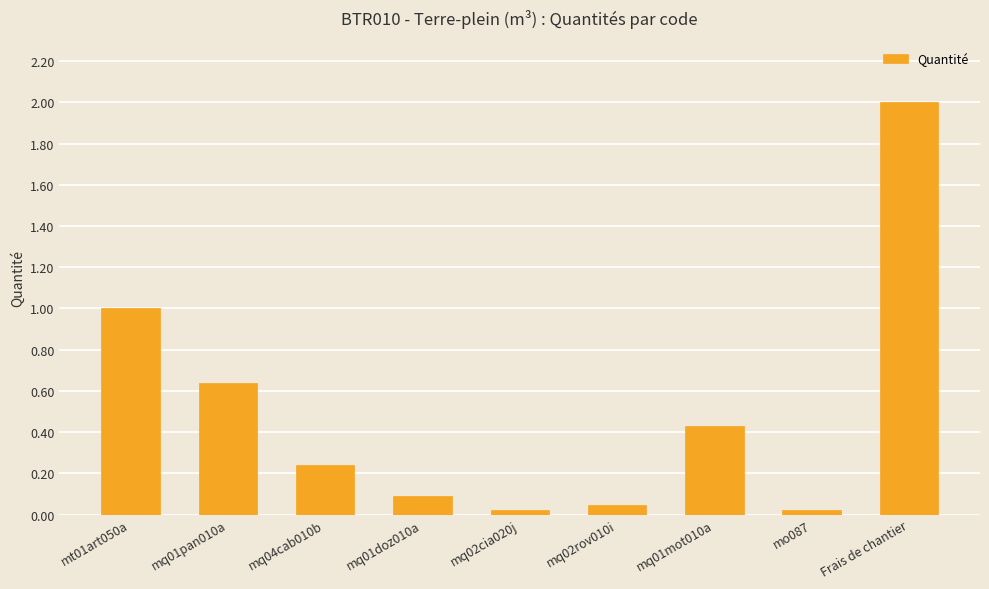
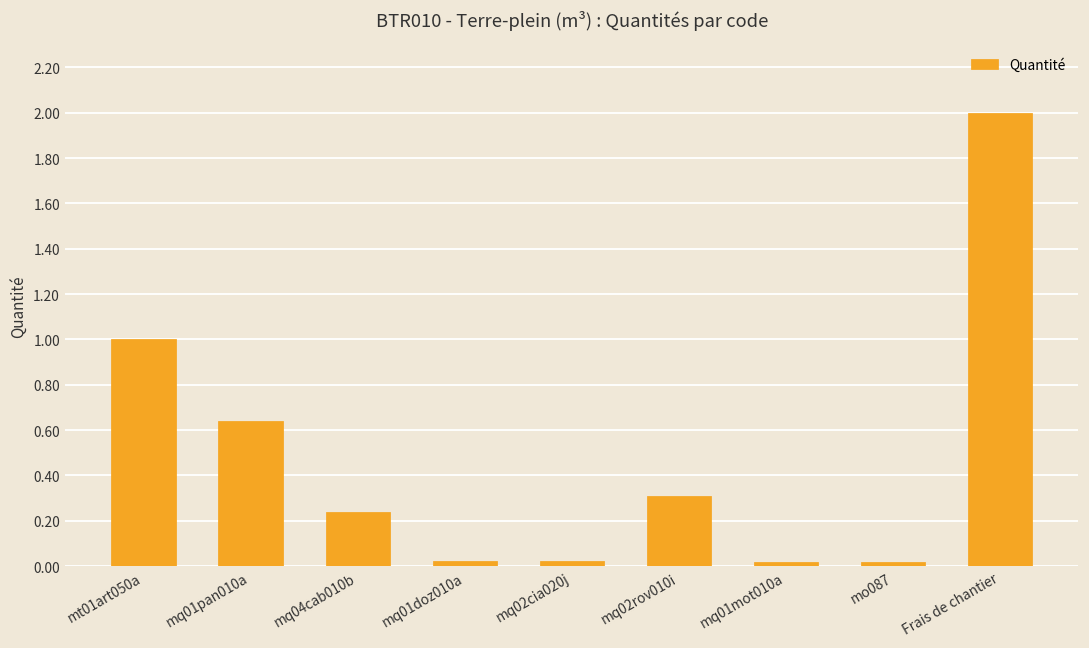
  {
    "mt01art050a": 1.00,
    "mq01pan010a": 0.64,
    "mq04cab010b": 0.24,
-   "mq01doz010a": 0.09,
+   "mq01doz010a": 0.02,
    "mq02cia020j": 0.02,
-   "mq02rov010i": 0.04,
-   "mq01mot010a": 0.43,
+   "mq02rov010i": 0.31,
+   "mq01mot010a": 0.02,
    "mo087": 0.02,
    "Frais de chantier": 2.00
  }
